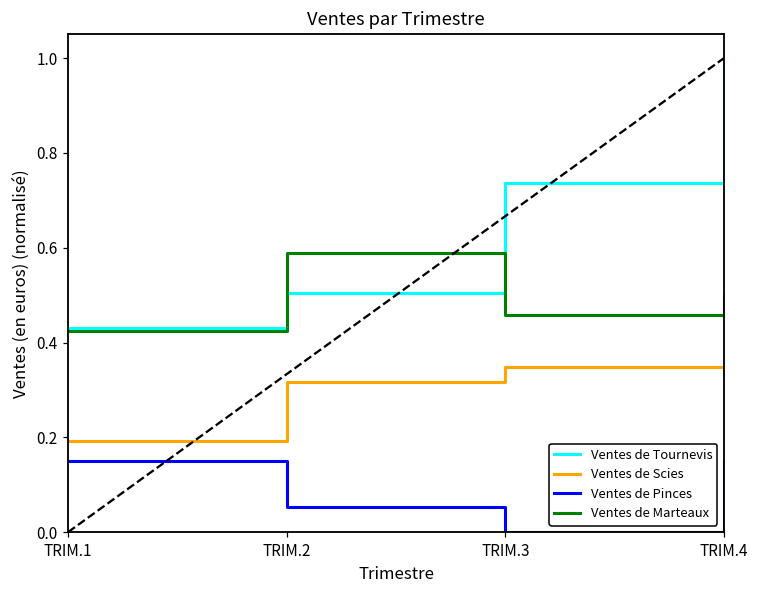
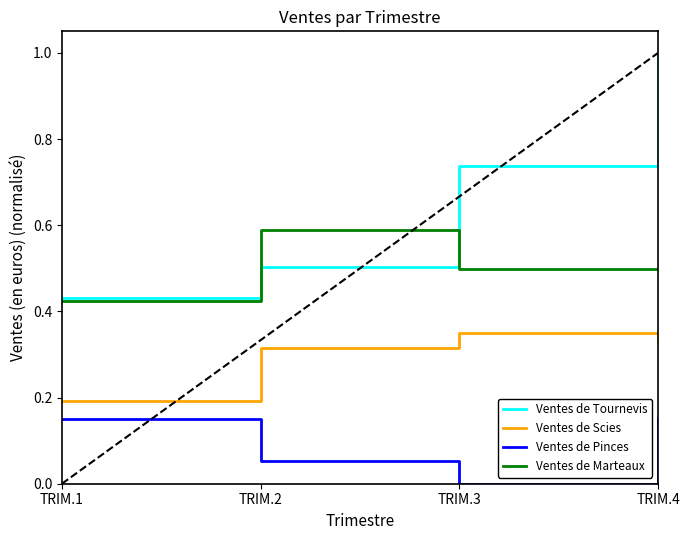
  {
    "Ventes de Tournevis": {
      "TRIM.1": 0.43,
      "TRIM.2": 0.50,
      "TRIM.3": 0.74
    },
    "Ventes de Scies": {
      "TRIM.1": 0.19,
      "TRIM.2": 0.32,
      "TRIM.3": 0.35,
      "TRIM.4": 0.33
    },
    "Ventes de Pinces": {
      "TRIM.1": 0.15,
      "TRIM.2": 0.05,
      "TRIM.3": 0.00,
      "TRIM.4": 0.15
    },
    "Ventes de Marteaux": {
      "TRIM.1": 0.42,
      "TRIM.2": 0.59,
-     "TRIM.3": 0.46,
+     "TRIM.3": 0.50,
      "TRIM.4": 0.50
    }
  }
